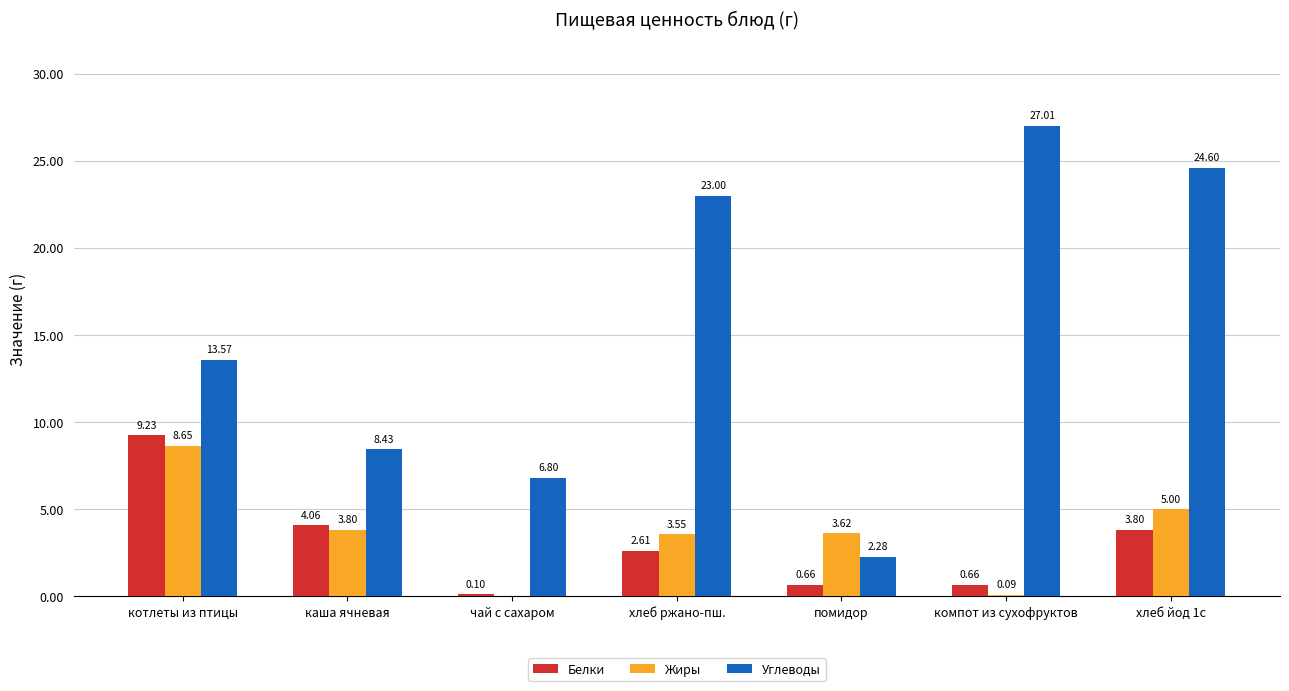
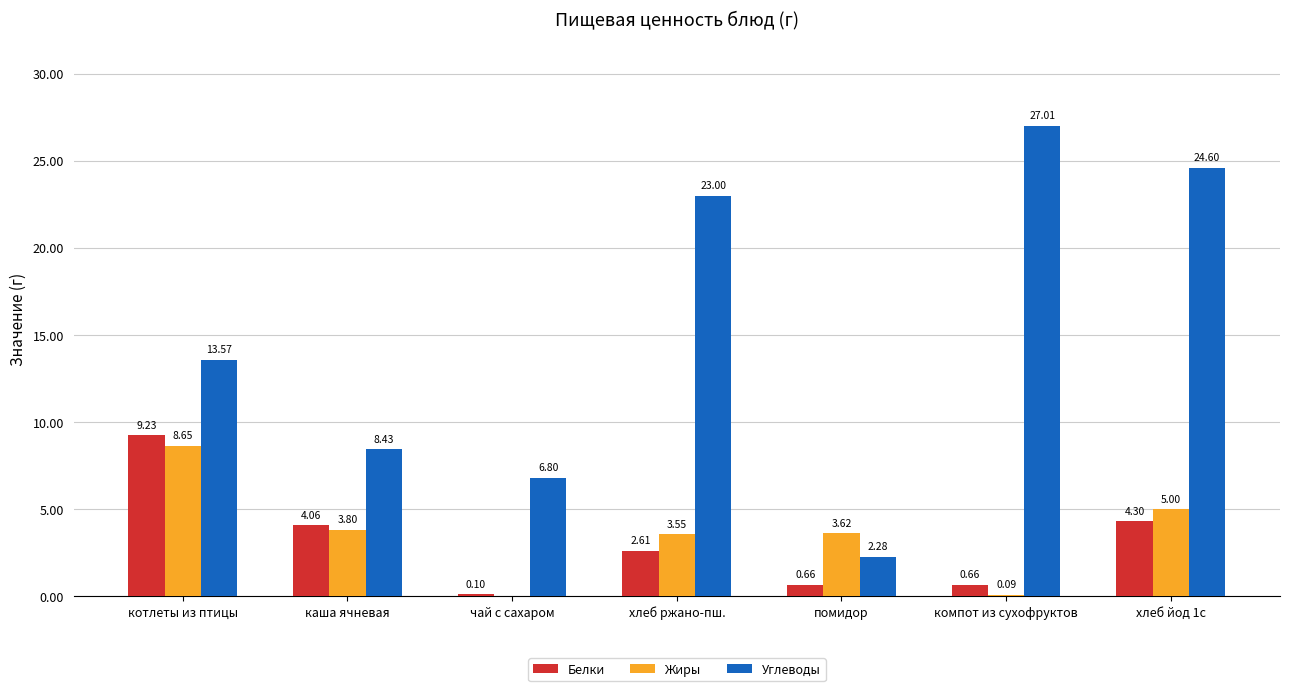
  {
    "Белки": {
      "котлеты из птицы": 9.23,
      "каша ячневая": 4.06,
      "чай с сахаром": 0.10,
      "хлеб ржано-пш.": 2.61,
      "помидор": 0.66,
      "компот из сухофруктов": 0.66,
-     "хлеб йод 1с": 3.80
+     "хлеб йод 1с": 4.30
    },
    "Жиры": {
      "котлеты из птицы": 8.65,
      "каша ячневая": 3.80,
      "хлеб ржано-пш.": 3.55,
      "помидор": 3.62,
      "компот из сухофруктов": 0.09,
      "хлеб йод 1с": 5.00
    },
    "Углеводы": {
      "котлеты из птицы": 13.57,
      "каша ячневая": 8.43,
      "чай с сахаром": 6.80,
      "хлеб ржано-пш.": 23.00,
      "помидор": 2.28,
      "компот из сухофруктов": 27.01,
      "хлеб йод 1с": 24.60
    }
  }
